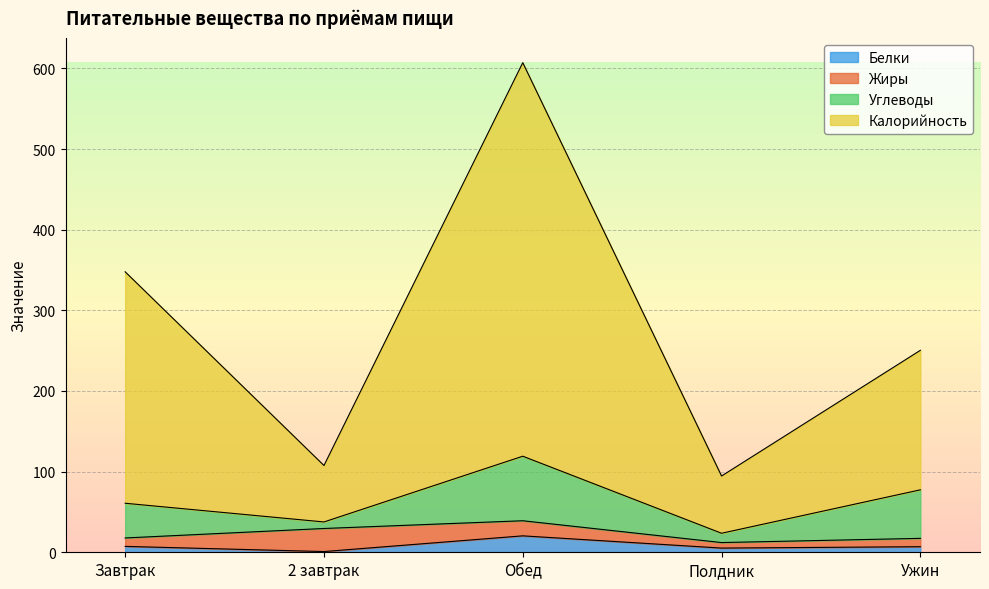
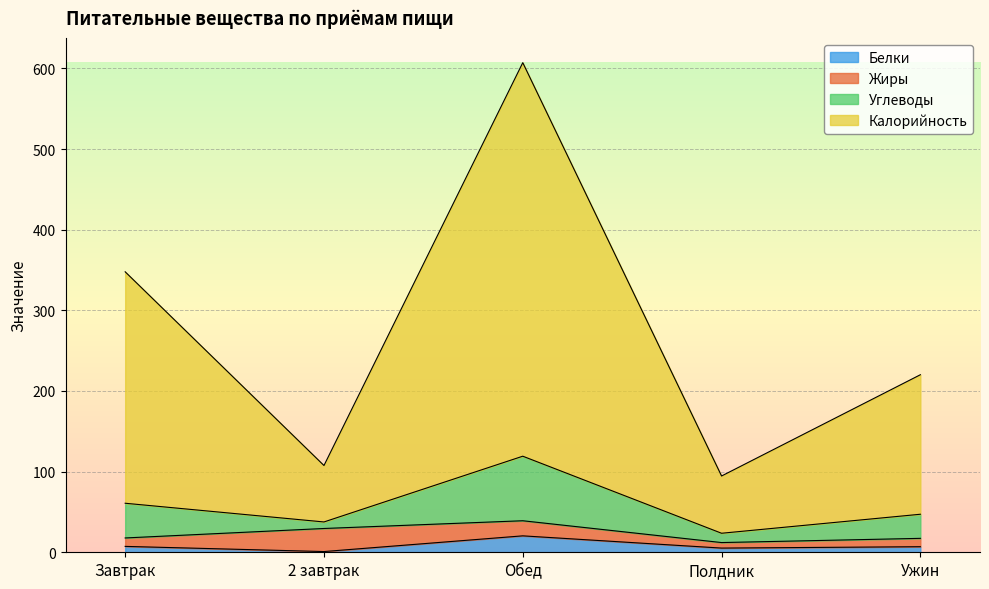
  {
    "Белки": {
      "Завтрак": 10,
      "2 завтрак": 0,
      "Обед": 20,
      "Полдник": 10,
      "Ужин": 10
    },
    "Жиры": {
      "Завтрак": 10,
      "2 завтрак": 30,
      "Обед": 20,
      "Полдник": 10,
      "Ужин": 10
    },
    "Углеводы": {
      "Завтрак": 40,
      "2 завтрак": 10,
      "Обед": 80,
      "Полдник": 10,
-     "Ужин": 60
+     "Ужин": 30
    },
    "Калорийность": {
      "Завтрак": 290,
      "2 завтрак": 70,
      "Обед": 490,
      "Полдник": 70,
      "Ужин": 170
    }
  }
